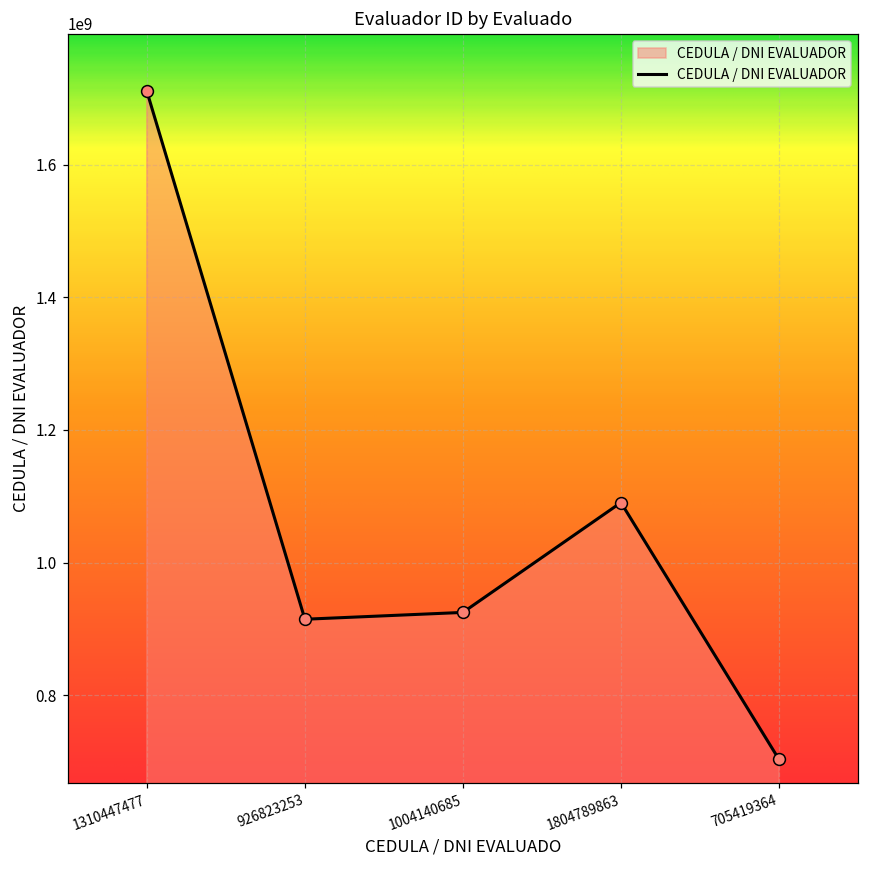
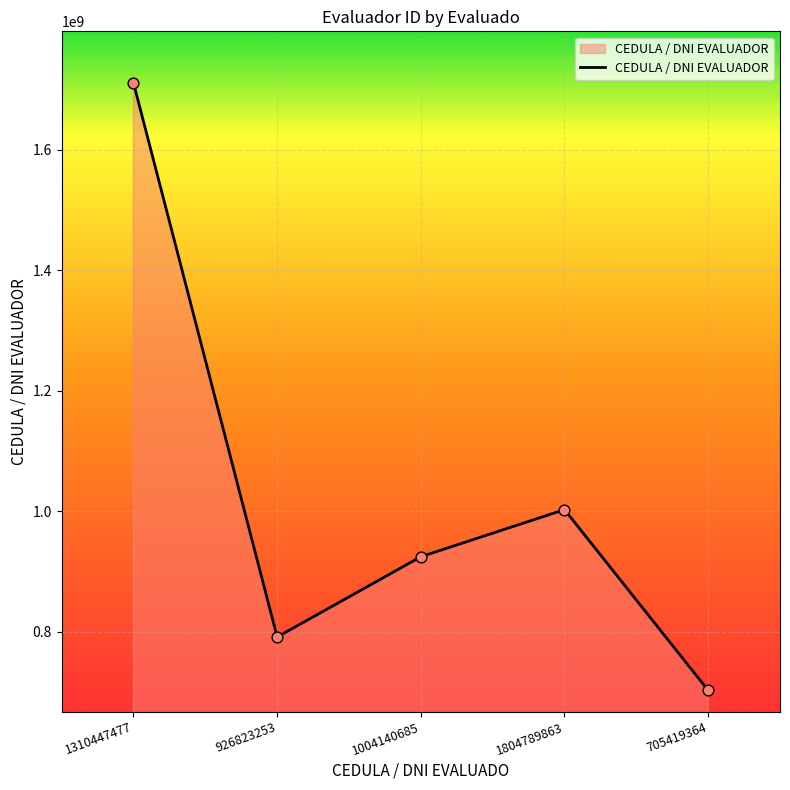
  {
    "1310447477": 1710000000,
-   "926823253": 910000000,
+   "926823253": 790000000,
    "1004140685": 920000000,
-   "1804789863": 1090000000,
+   "1804789863": 1000000000,
    "705419364": 700000000
  }
